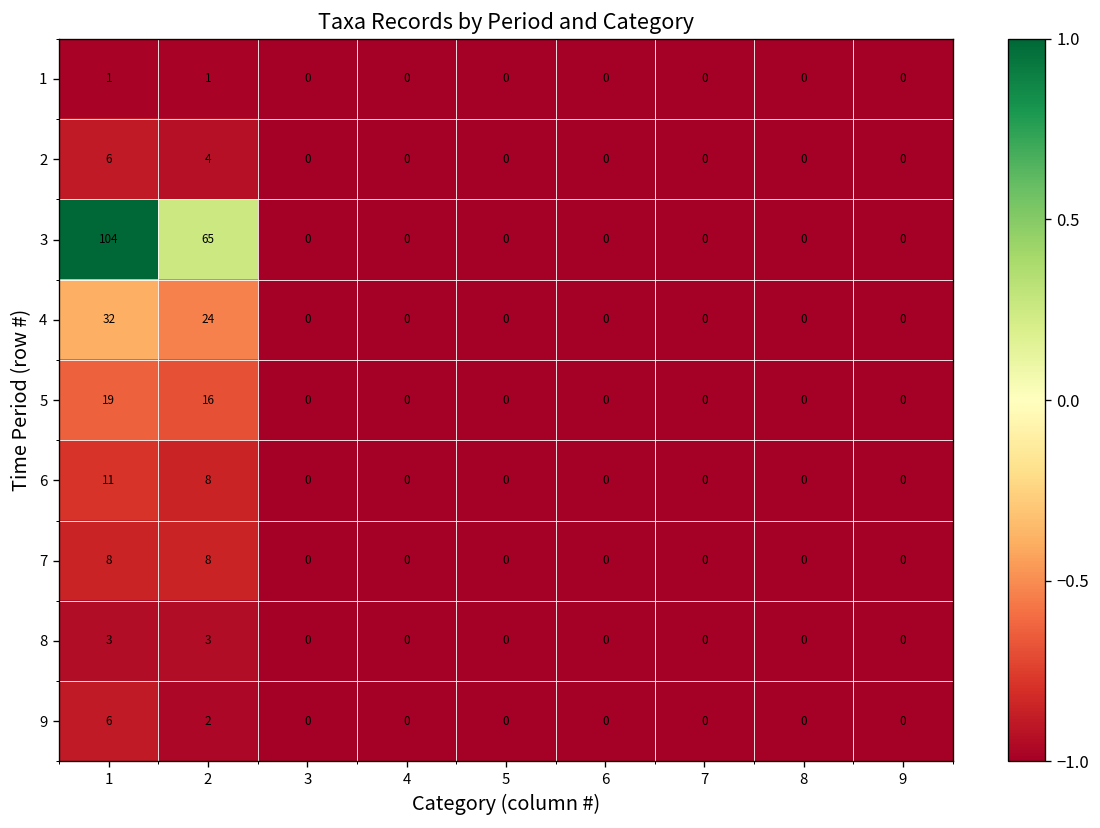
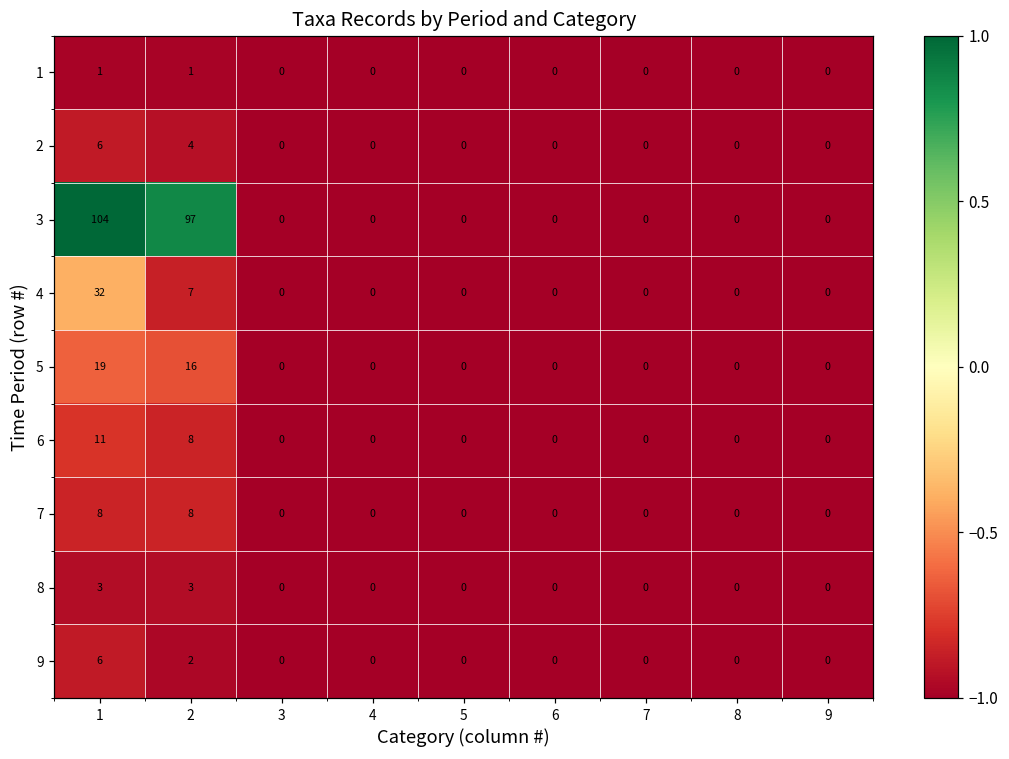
  {
    "1": {
      "1": 1,
      "2": 1,
      "3": 0,
      "4": 0,
      "5": 0,
      "6": 0,
      "7": 0,
      "8": 0,
      "9": 0
    },
    "2": {
      "1": 6,
      "2": 4,
      "3": 0,
      "4": 0,
      "5": 0,
      "6": 0,
      "7": 0,
      "8": 0,
      "9": 0
    },
    "3": {
      "1": 104,
-     "2": 65,
+     "2": 97,
      "3": 0,
      "4": 0,
      "5": 0,
      "6": 0,
      "7": 0,
      "8": 0,
      "9": 0
    },
    "4": {
      "1": 32,
-     "2": 24,
+     "2": 7,
      "3": 0,
      "4": 0,
      "5": 0,
      "6": 0,
      "7": 0,
      "8": 0,
      "9": 0
    },
    "5": {
      "1": 19,
      "2": 16,
      "3": 0,
      "4": 0,
      "5": 0,
      "6": 0,
      "7": 0,
      "8": 0,
      "9": 0
    },
    "6": {
      "1": 11,
      "2": 8,
      "3": 0,
      "4": 0,
      "5": 0,
      "6": 0,
      "7": 0,
      "8": 0,
      "9": 0
    },
    "7": {
      "1": 8,
      "2": 8,
      "3": 0,
      "4": 0,
      "5": 0,
      "6": 0,
      "7": 0,
      "8": 0,
      "9": 0
    },
    "8": {
      "1": 3,
      "2": 3,
      "3": 0,
      "4": 0,
      "5": 0,
      "6": 0,
      "7": 0,
      "8": 0,
      "9": 0
    },
    "9": {
      "1": 6,
      "2": 2,
      "3": 0,
      "4": 0,
      "5": 0,
      "6": 0,
      "7": 0,
      "8": 0,
      "9": 0
    }
  }
